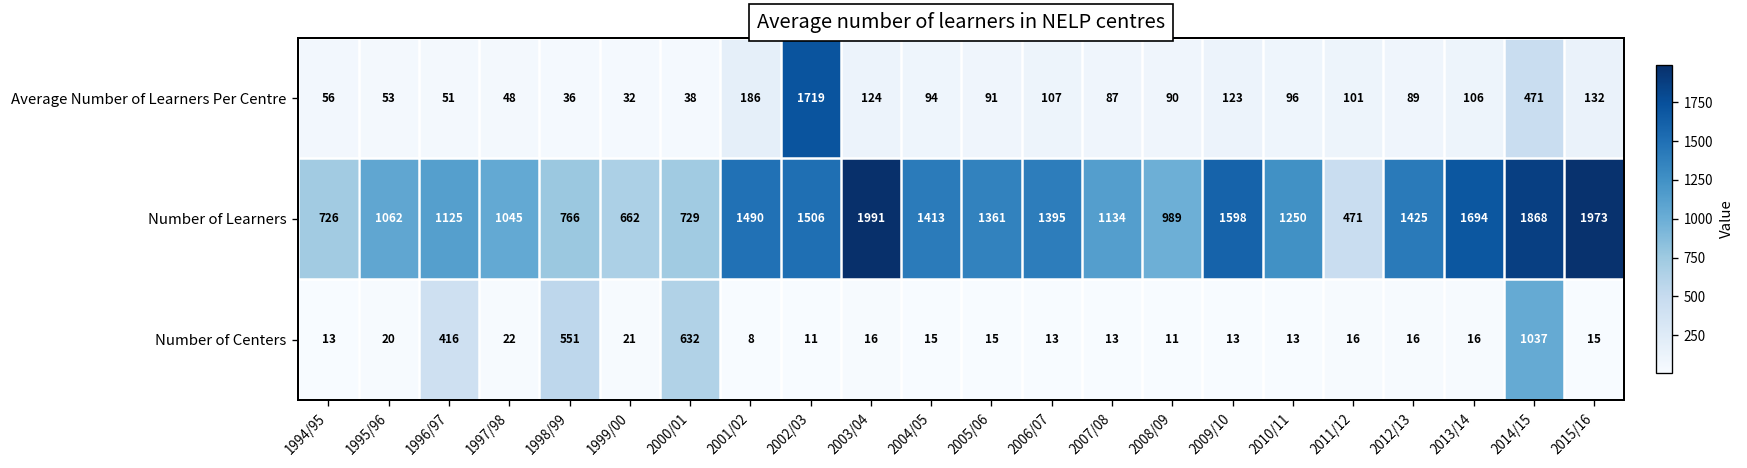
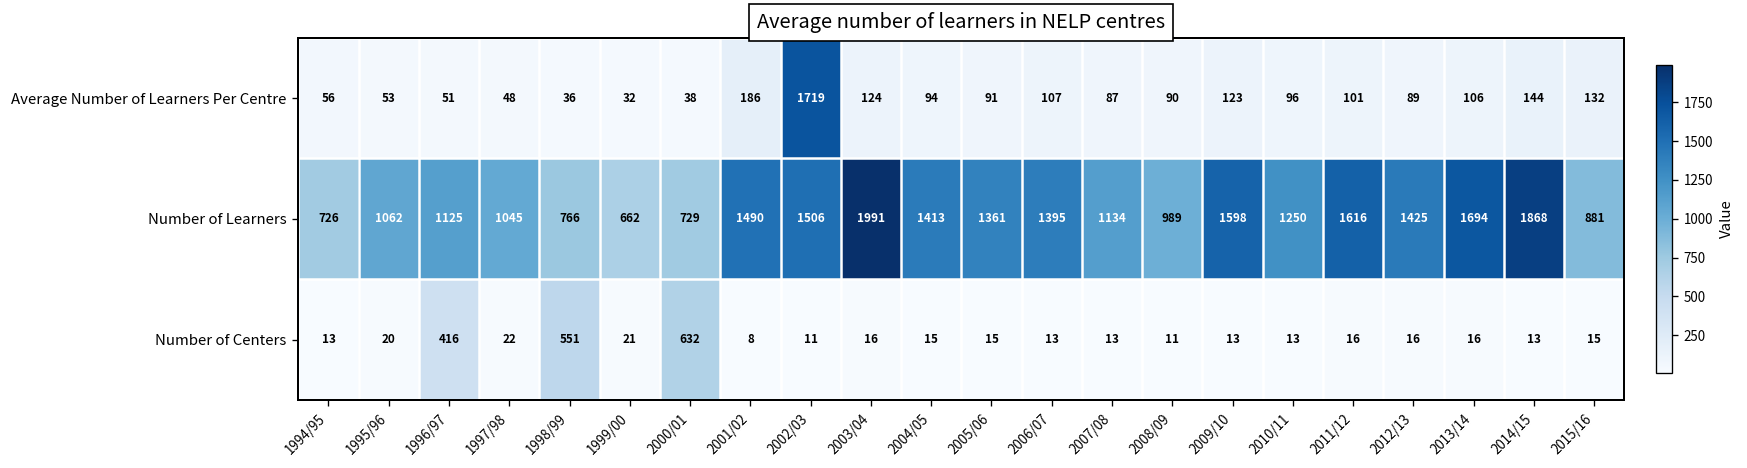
  {
    "Average Number of Learners Per Centre": {
      "1994/95": 56,
      "1995/96": 53,
      "1996/97": 51,
      "1997/98": 48,
      "1998/99": 36,
      "1999/00": 32,
      "2000/01": 38,
      "2001/02": 186,
      "2002/03": 1719,
      "2003/04": 124,
      "2004/05": 94,
      "2005/06": 91,
      "2006/07": 107,
      "2007/08": 87,
      "2008/09": 90,
      "2009/10": 123,
      "2010/11": 96,
      "2011/12": 101,
      "2012/13": 89,
      "2013/14": 106,
-     "2014/15": 471,
+     "2014/15": 144,
      "2015/16": 132
    },
    "Number of Learners": {
      "1994/95": 726,
      "1995/96": 1062,
      "1996/97": 1125,
      "1997/98": 1045,
      "1998/99": 766,
      "1999/00": 662,
      "2000/01": 729,
      "2001/02": 1490,
      "2002/03": 1506,
      "2003/04": 1991,
      "2004/05": 1413,
      "2005/06": 1361,
      "2006/07": 1395,
      "2007/08": 1134,
      "2008/09": 989,
      "2009/10": 1598,
      "2010/11": 1250,
-     "2011/12": 471,
+     "2011/12": 1616,
      "2012/13": 1425,
      "2013/14": 1694,
      "2014/15": 1868,
-     "2015/16": 1973
+     "2015/16": 881
    },
    "Number of Centers": {
      "1994/95": 13,
      "1995/96": 20,
      "1996/97": 416,
      "1997/98": 22,
      "1998/99": 551,
      "1999/00": 21,
      "2000/01": 632,
      "2001/02": 8,
      "2002/03": 11,
      "2003/04": 16,
      "2004/05": 15,
      "2005/06": 15,
      "2006/07": 13,
      "2007/08": 13,
      "2008/09": 11,
      "2009/10": 13,
      "2010/11": 13,
      "2011/12": 16,
      "2012/13": 16,
      "2013/14": 16,
-     "2014/15": 1037,
+     "2014/15": 13,
      "2015/16": 15
    }
  }
